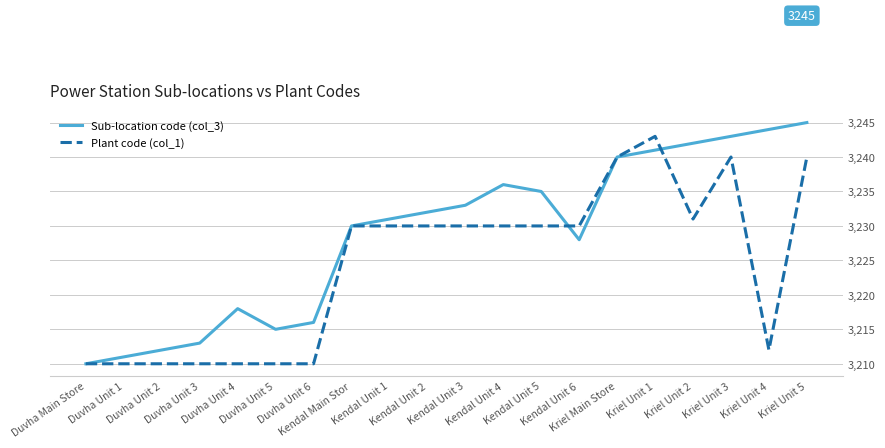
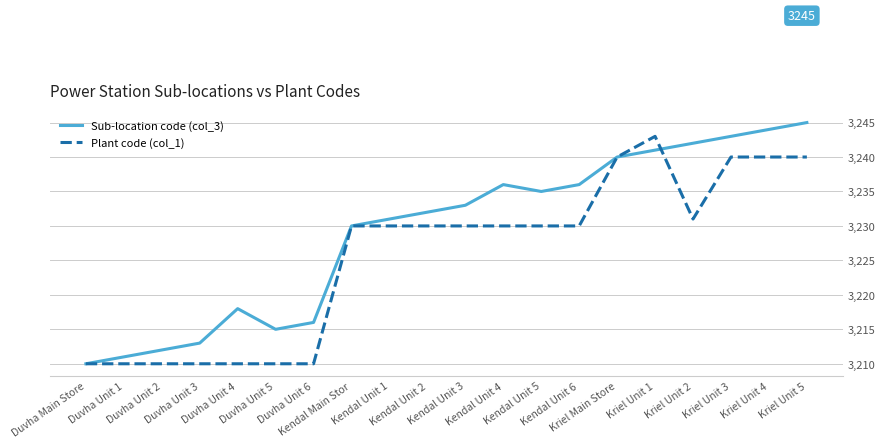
  {
    "Sub-location code (col_3)": {
      "Duvha Unit 1": "3,211",
      "Duvha Unit 2": "3,212",
      "Duvha Unit 3": "3,213",
      "Duvha Unit 4": "3,218",
      "Duvha Unit 5": "3,215",
      "Duvha Unit 6": "3,216",
      "Kendal Unit 1": "3,231",
      "Kendal Unit 2": "3,232",
      "Kendal Unit 3": "3,233",
      "Kendal Unit 4": "3,236",
      "Kendal Unit 5": "3,235",
-     "Kendal Unit 6": "3,228",
+     "Kendal Unit 6": "3,236",
      "Kriel Unit 1": "3,241",
      "Kriel Unit 2": "3,242",
      "Kriel Unit 3": "3,243",
      "Kriel Unit 4": "3,244",
      "Kriel Unit 5": "3,245"
    },
    "Plant code (col_1)": {
      "Duvha Unit 1": "3,210",
      "Duvha Unit 2": "3,210",
      "Duvha Unit 3": "3,210",
      "Duvha Unit 4": "3,210",
      "Duvha Unit 5": "3,210",
      "Duvha Unit 6": "3,210",
      "Kendal Unit 1": "3,230",
      "Kendal Unit 2": "3,230",
      "Kendal Unit 3": "3,230",
      "Kendal Unit 4": "3,230",
      "Kendal Unit 5": "3,230",
      "Kendal Unit 6": "3,230",
      "Kriel Unit 1": "3,243",
      "Kriel Unit 2": "3,231",
      "Kriel Unit 3": "3,240",
-     "Kriel Unit 4": "3,212",
+     "Kriel Unit 4": "3,240",
      "Kriel Unit 5": "3,240"
    }
  }
